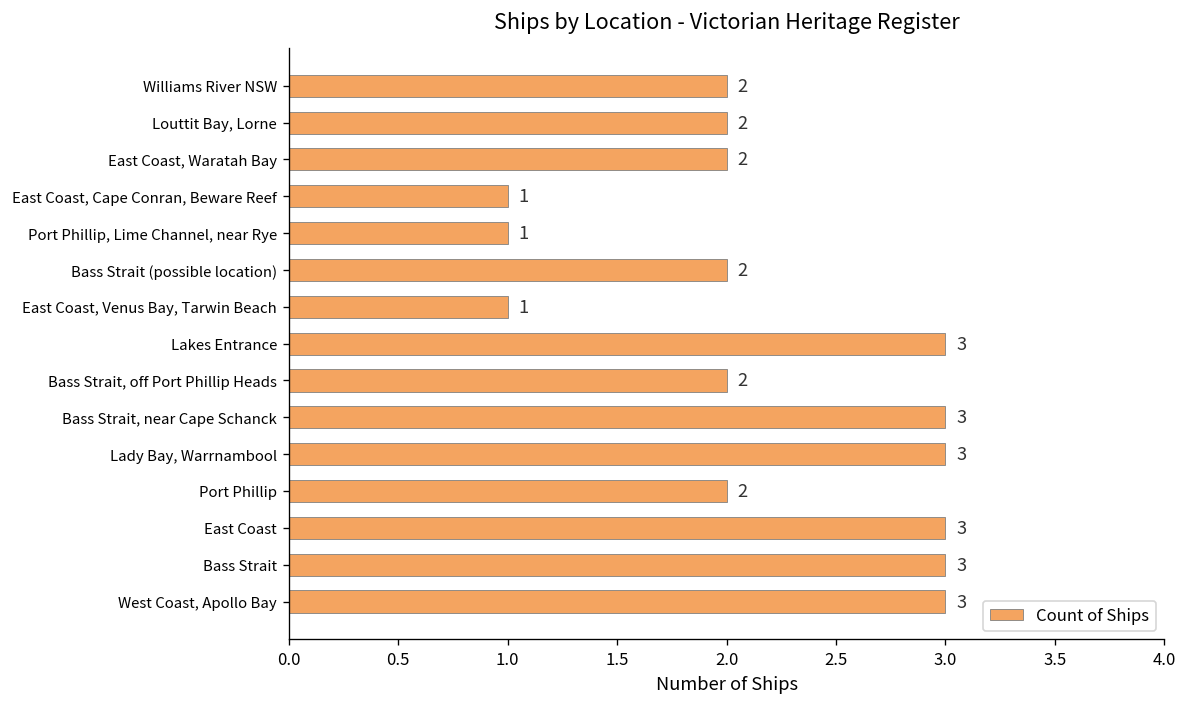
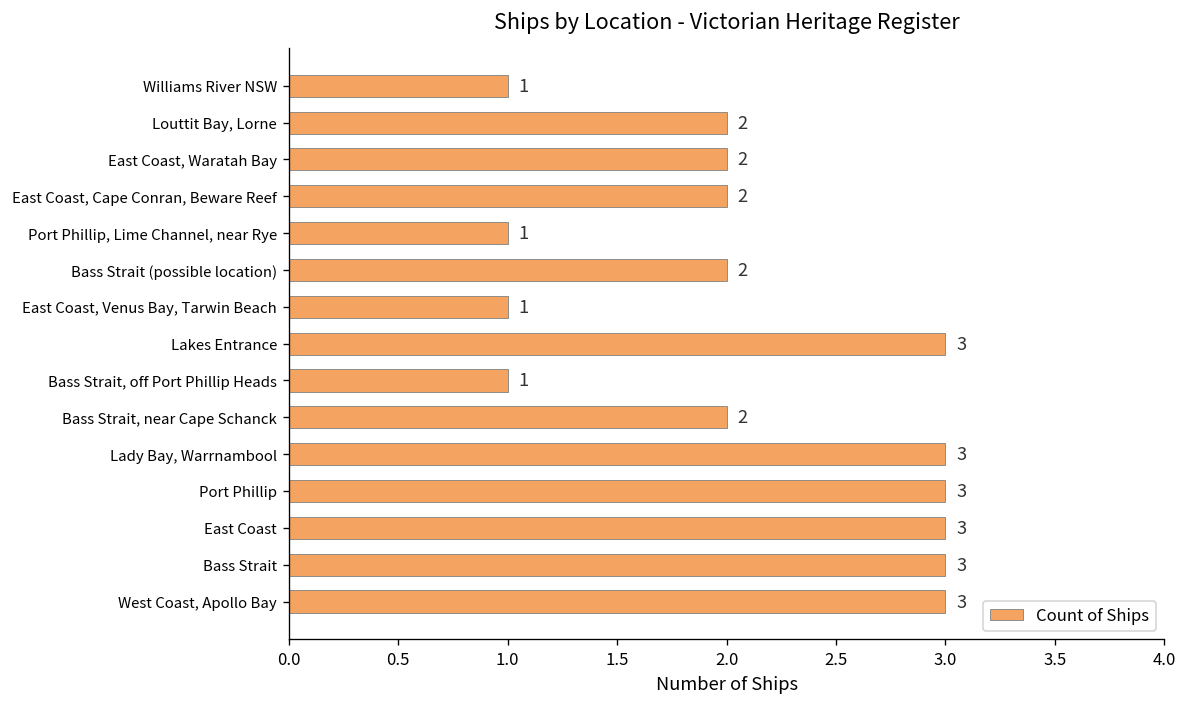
  {
-   "Williams River NSW": 2,
+   "Williams River NSW": 1,
    "Louttit Bay, Lorne": 2,
    "East Coast, Waratah Bay": 2,
-   "East Coast, Cape Conran, Beware Reef": 1,
+   "East Coast, Cape Conran, Beware Reef": 2,
    "Port Phillip, Lime Channel, near Rye": 1,
    "Bass Strait (possible location)": 2,
    "East Coast, Venus Bay, Tarwin Beach": 1,
    "Lakes Entrance": 3,
-   "Bass Strait, off Port Phillip Heads": 2,
-   "Bass Strait, near Cape Schanck": 3,
+   "Bass Strait, off Port Phillip Heads": 1,
+   "Bass Strait, near Cape Schanck": 2,
    "Lady Bay, Warrnambool": 3,
-   "Port Phillip": 2,
+   "Port Phillip": 3,
    "East Coast": 3,
    "Bass Strait": 3,
    "West Coast, Apollo Bay": 3
  }
